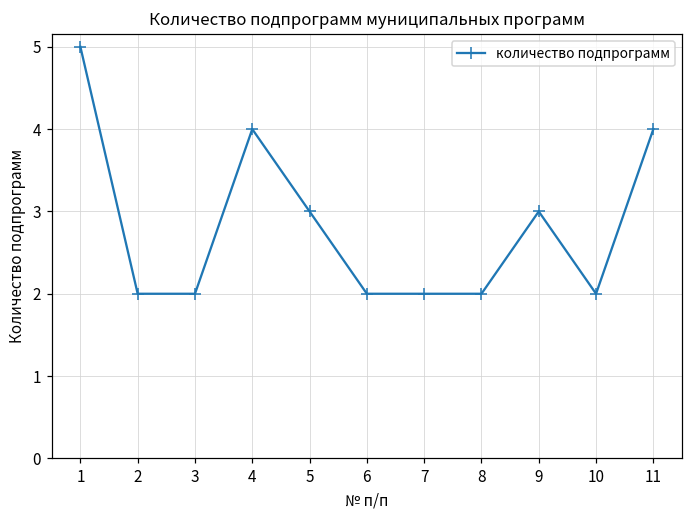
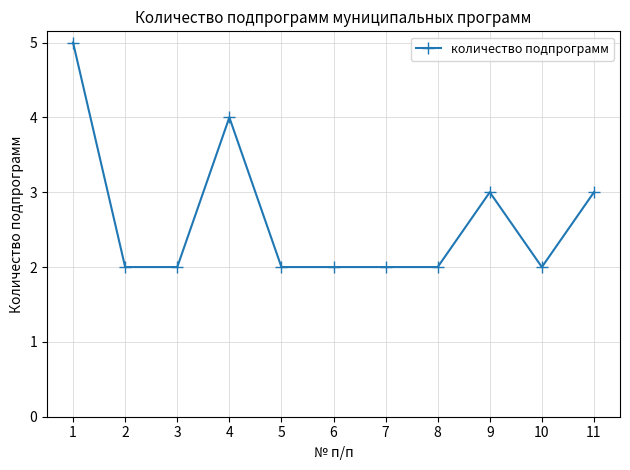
  {
    "1": 5,
    "2": 2,
    "3": 2,
    "4": 4,
-   "5": 3,
+   "5": 2,
    "6": 2,
    "7": 2,
    "8": 2,
    "9": 3,
    "10": 2,
-   "11": 4
+   "11": 3
  }
